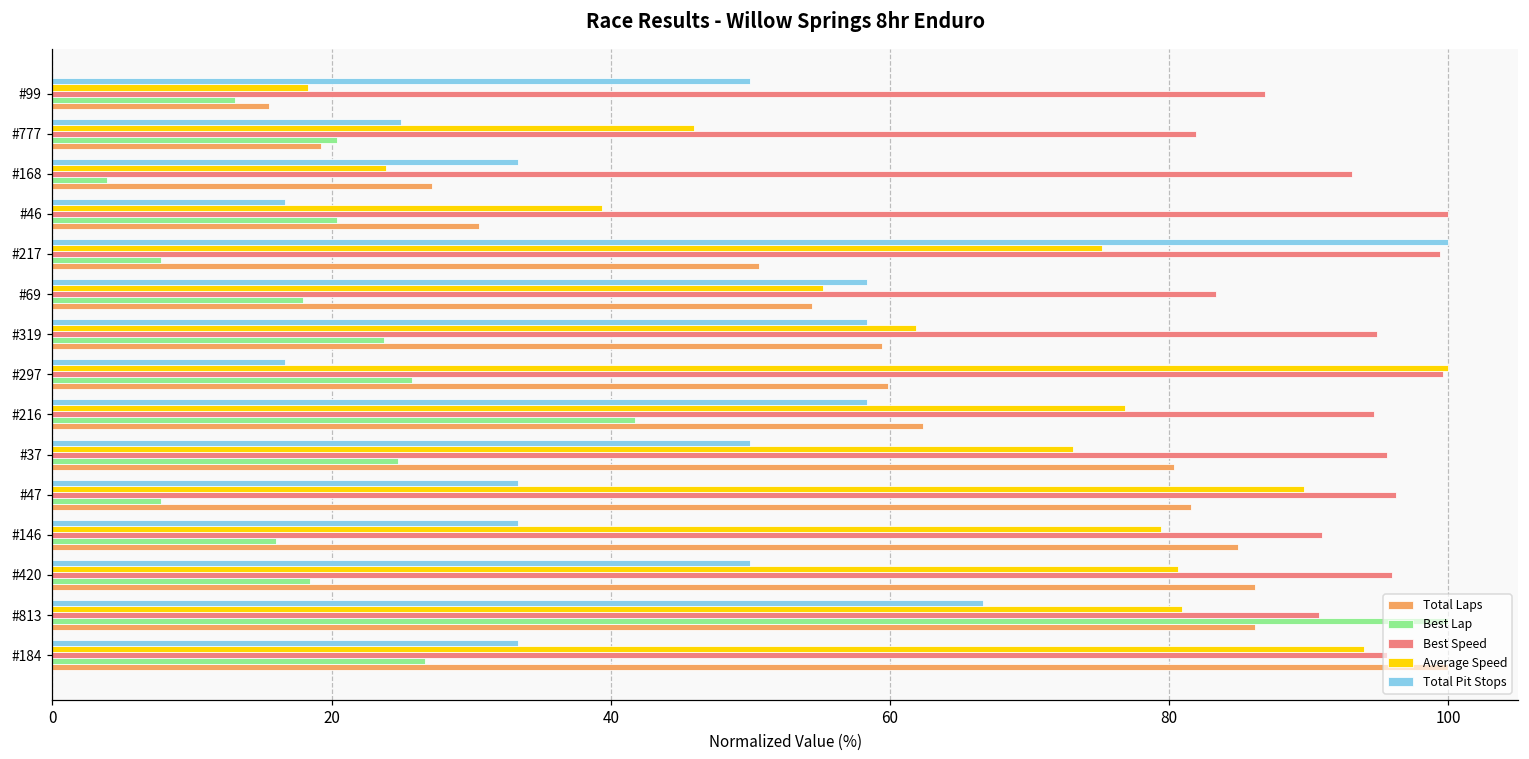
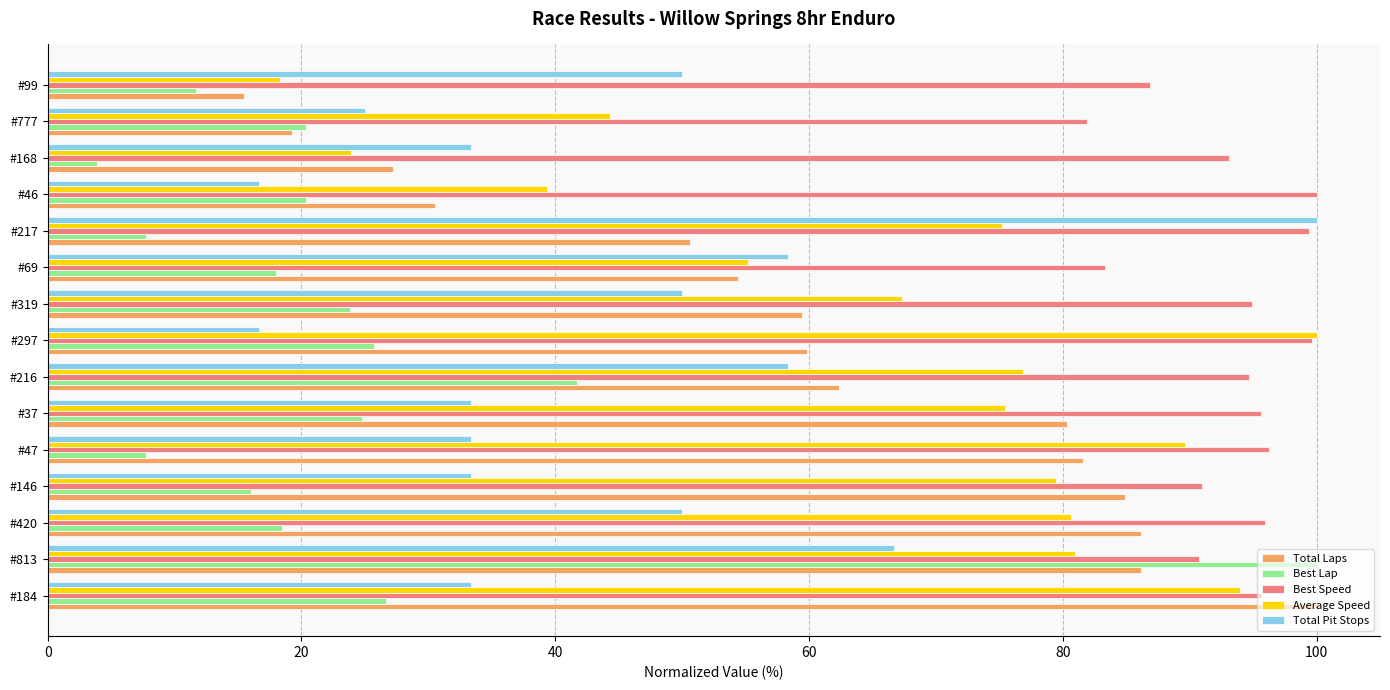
  {
    "Best Lap": {
-     "#99": 13.1,
+     "#99": 11.7,
      "#777": 20.4,
      "#168": 3.9,
      "#46": 20.4,
      "#217": 7.8,
      "#69": 18.0,
      "#319": 23.8,
      "#297": 25.7,
      "#216": 41.7,
      "#37": 24.8,
      "#47": 7.8,
      "#146": 16.0,
      "#420": 18.4,
      "#184": 26.7
    },
    "Average Speed": {
      "#99": 18.3,
-     "#777": 45.9,
+     "#777": 44.4,
      "#168": 23.9,
      "#46": 39.3,
      "#217": 75.2,
      "#69": 55.2,
-     "#319": 61.9,
+     "#319": 67.4,
      "#297": 100.0,
      "#216": 76.9,
-     "#37": 73.1,
+     "#37": 75.4,
      "#47": 89.7,
      "#146": 79.5,
      "#420": 80.7,
      "#813": 81.0,
      "#184": 93.9
    },
    "Total Pit Stops": {
      "#99": 50.0,
      "#777": 25.0,
      "#168": 33.3,
      "#46": 16.7,
      "#217": 100.0,
      "#69": 58.3,
-     "#319": 58.3,
+     "#319": 50.0,
      "#297": 16.7,
      "#216": 58.3,
-     "#37": 50.0,
+     "#37": 33.3,
      "#47": 33.3,
      "#146": 33.3,
      "#420": 50.0,
      "#813": 66.7,
      "#184": 33.3
    }
  }
